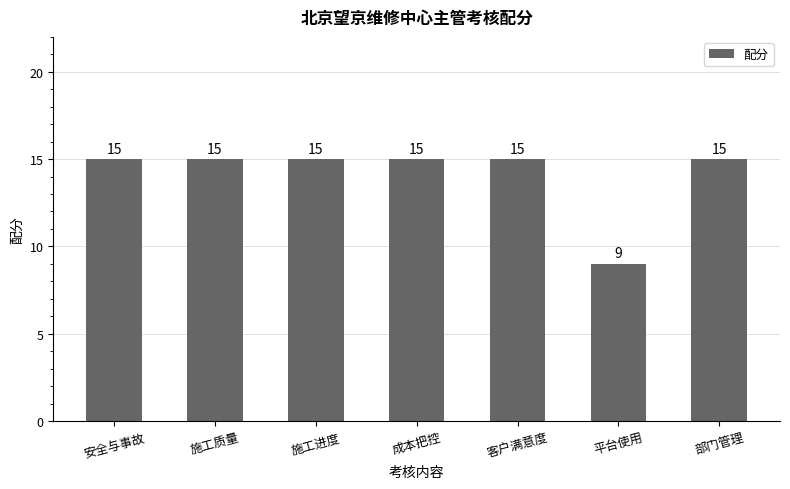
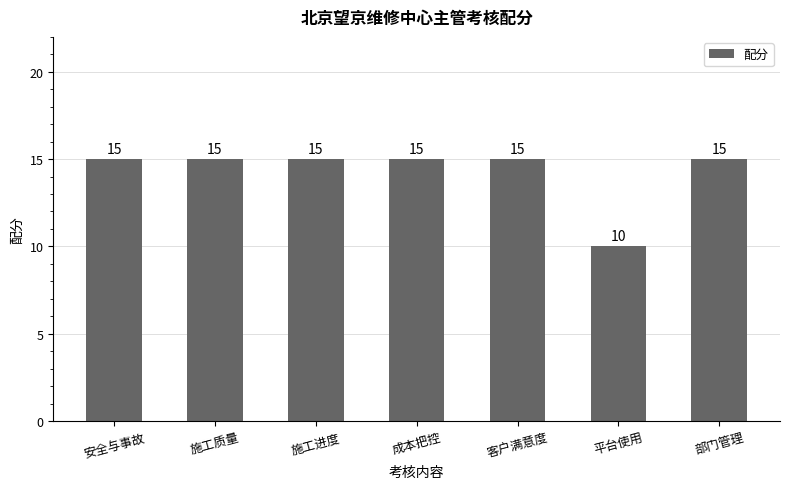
  {
    "安全与事故": 15,
    "施工质量": 15,
    "施工进度": 15,
    "成本把控": 15,
    "客户满意度": 15,
-   "平台使用": 9,
+   "平台使用": 10,
    "部门管理": 15
  }
